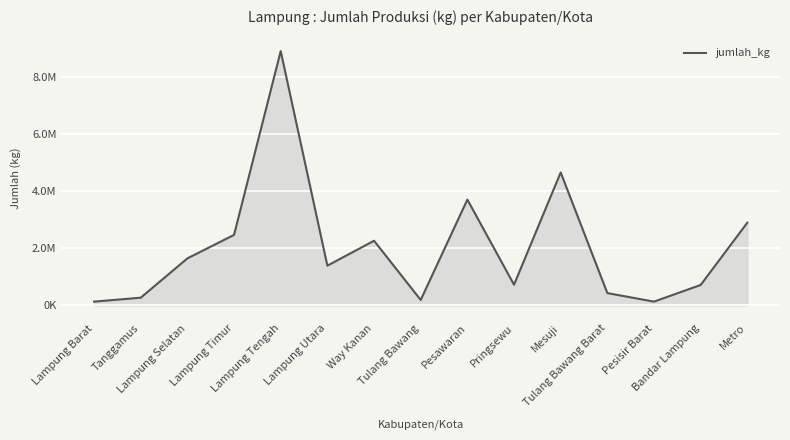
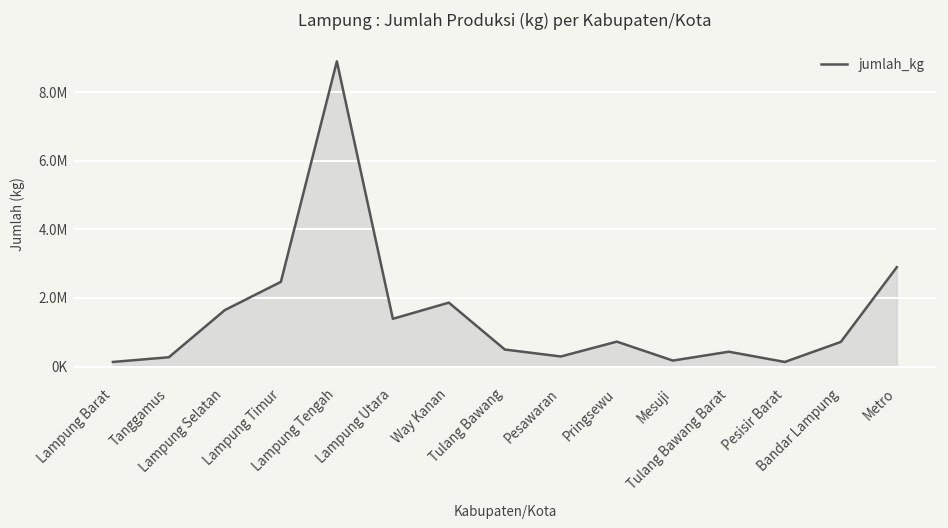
  {
    "Lampung Barat": 100000,
    "Tanggamus": 300000,
    "Lampung Selatan": 1600000,
    "Lampung Timur": 2500000,
    "Lampung Tengah": 8900000,
    "Lampung Utara": 1400000,
-   "Way Kanan": 2300000,
-   "Tulang Bawang": 200000,
-   "Pesawaran": 3700000,
+   "Way Kanan": 1900000,
+   "Tulang Bawang": 500000,
+   "Pesawaran": 300000,
    "Pringsewu": 700000,
-   "Mesuji": 4700000,
+   "Mesuji": 200000,
    "Tulang Bawang Barat": 400000,
    "Pesisir Barat": 100000,
    "Bandar Lampung": 700000,
    "Metro": 2900000
  }
